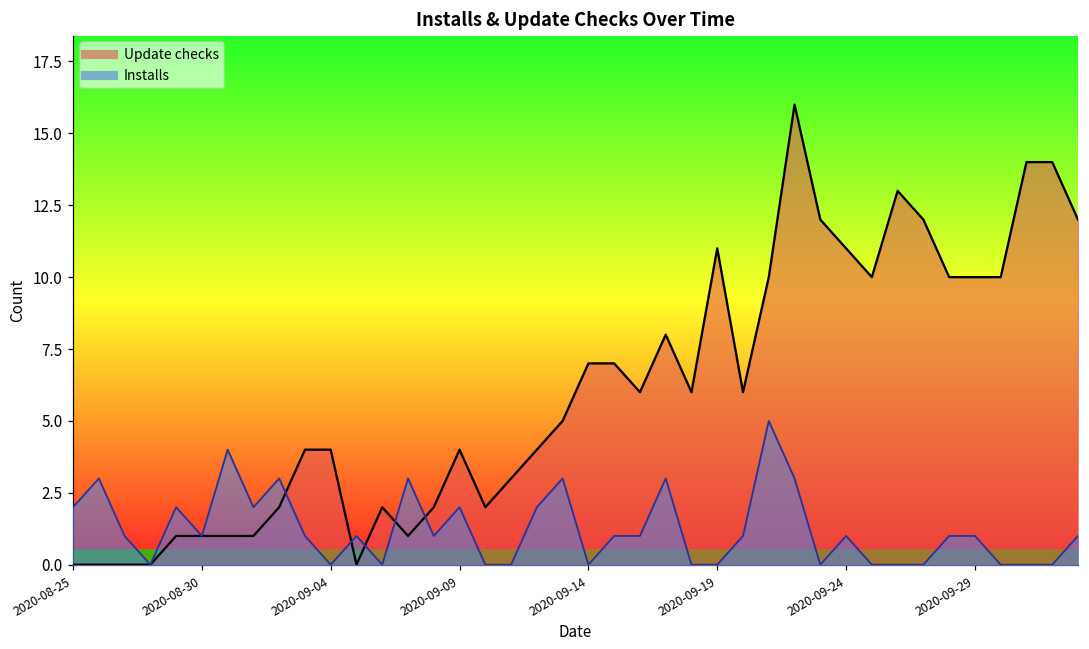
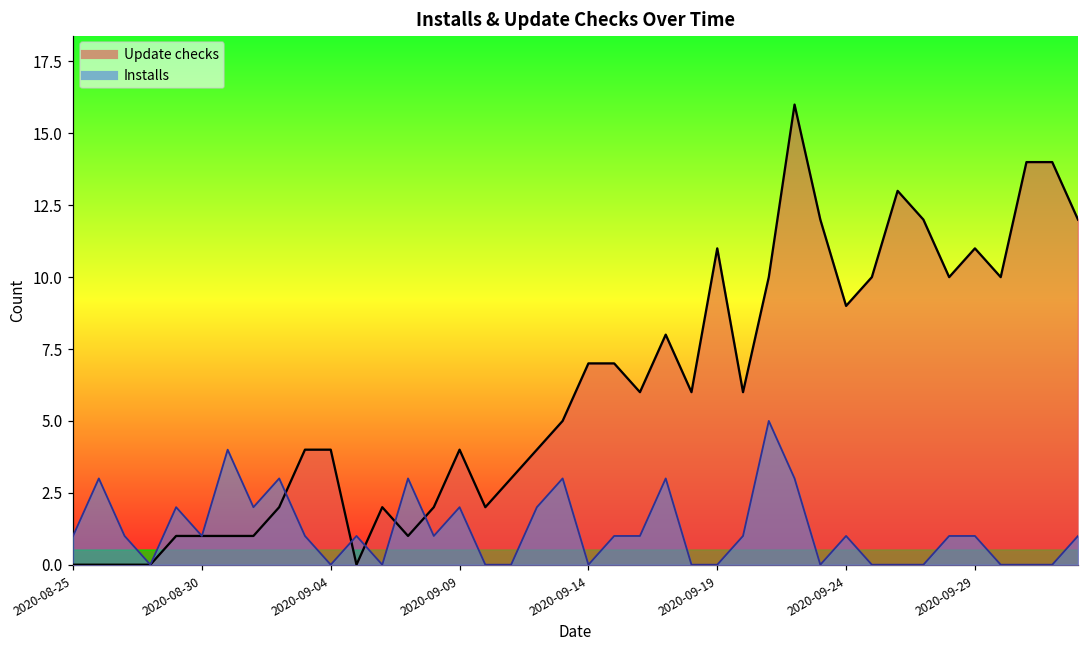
  {
    "Update checks": {
      "2020-09-04": 4,
      "2020-09-09": 4,
      "2020-09-14": 7,
      "2020-09-19": 11,
-     "2020-09-24": 11,
-     "2020-09-29": 10
+     "2020-09-24": 9,
+     "2020-09-29": 11
    },
    "Installs": {
-     "2020-08-25": 2,
+     "2020-08-25": 1,
      "2020-09-09": 2,
      "2020-09-24": 1,
      "2020-09-29": 1
    }
  }
